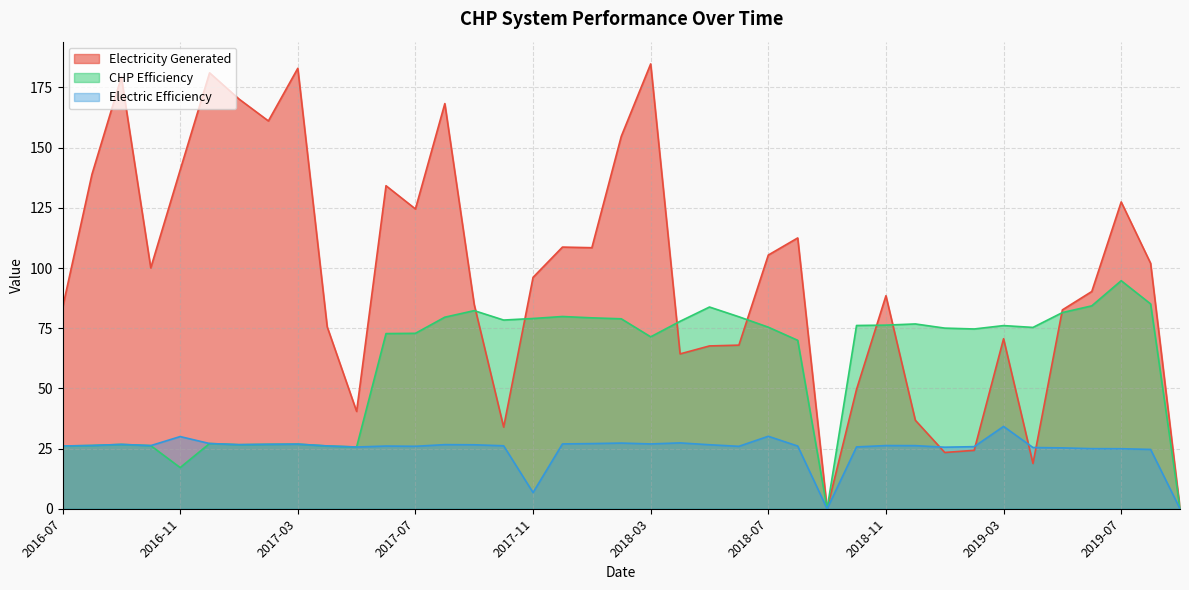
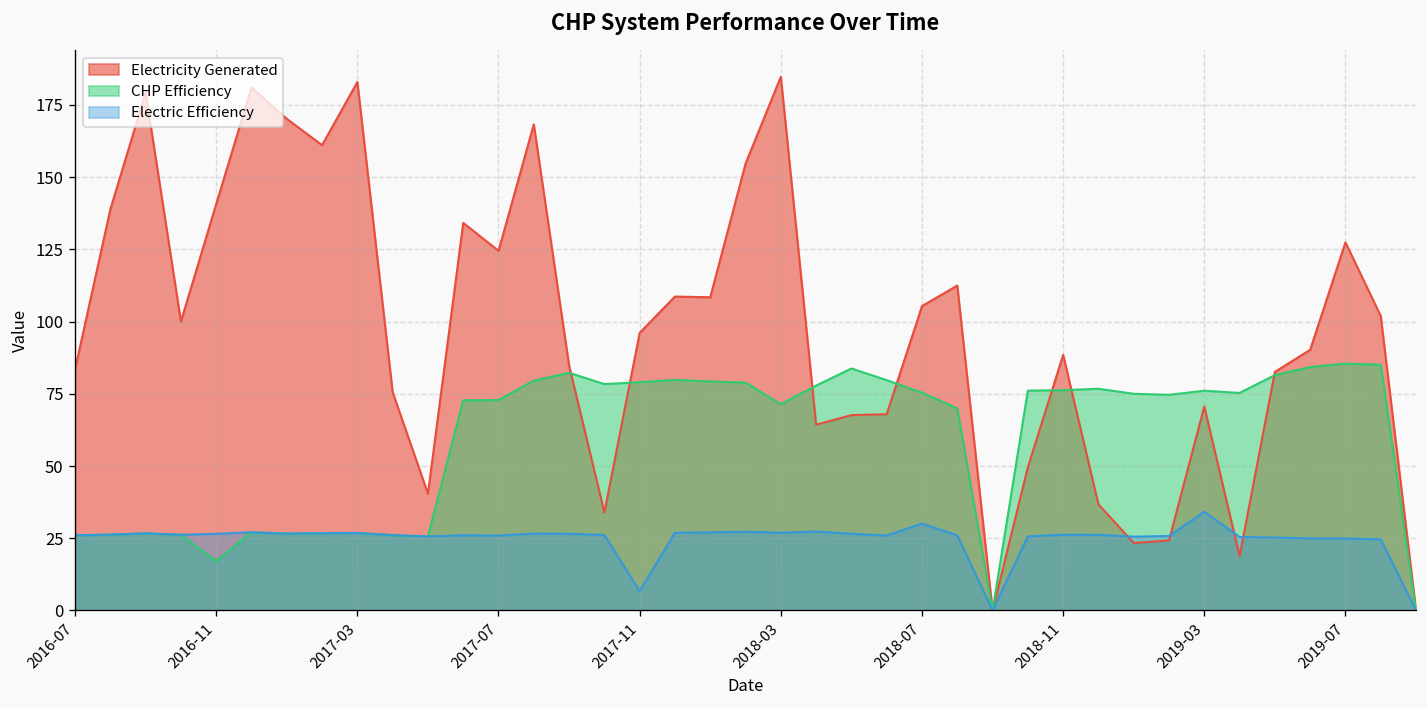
  {
    "Electricity Generated": {
      "2016-07": 83,
      "2016-11": 141,
      "2017-03": 183,
      "2017-07": 125,
      "2017-11": 96,
      "2018-03": 185,
      "2018-07": 105,
      "2018-11": 88,
      "2019-03": 71,
      "2019-07": 127
    },
    "CHP Efficiency": {
      "2016-11": 17,
      "2017-07": 73,
      "2017-11": 79,
      "2018-03": 71,
      "2018-07": 75,
      "2018-11": 76,
      "2019-03": 76,
-     "2019-07": 95
+     "2019-07": 85
    },
    "Electric Efficiency": {
-     "2016-11": 30,
+     "2016-11": 27,
      "2017-07": 26,
      "2017-11": 7,
      "2018-03": 27,
      "2018-07": 30,
      "2018-11": 26,
      "2019-03": 34,
      "2019-07": 25
    }
  }
